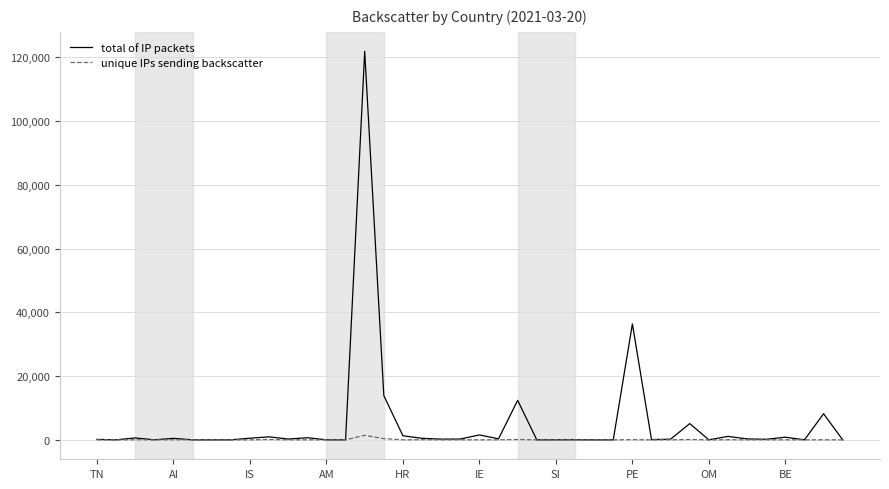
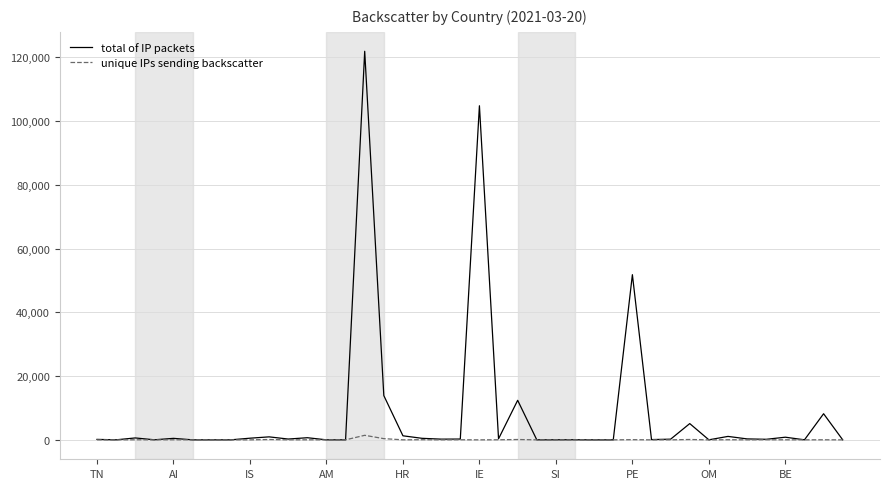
  {
    "total of IP packets": {
      "HR": "1,000",
-     "IE": "2,000",
-     "PE": "36,000",
+     "IE": "105,000",
+     "PE": "52,000",
      "BE": "1,000"
    },
    "unique IPs sending backscatter": {
      "HR": "0",
      "IE": "0",
      "PE": "0",
      "BE": "0"
    }
  }
